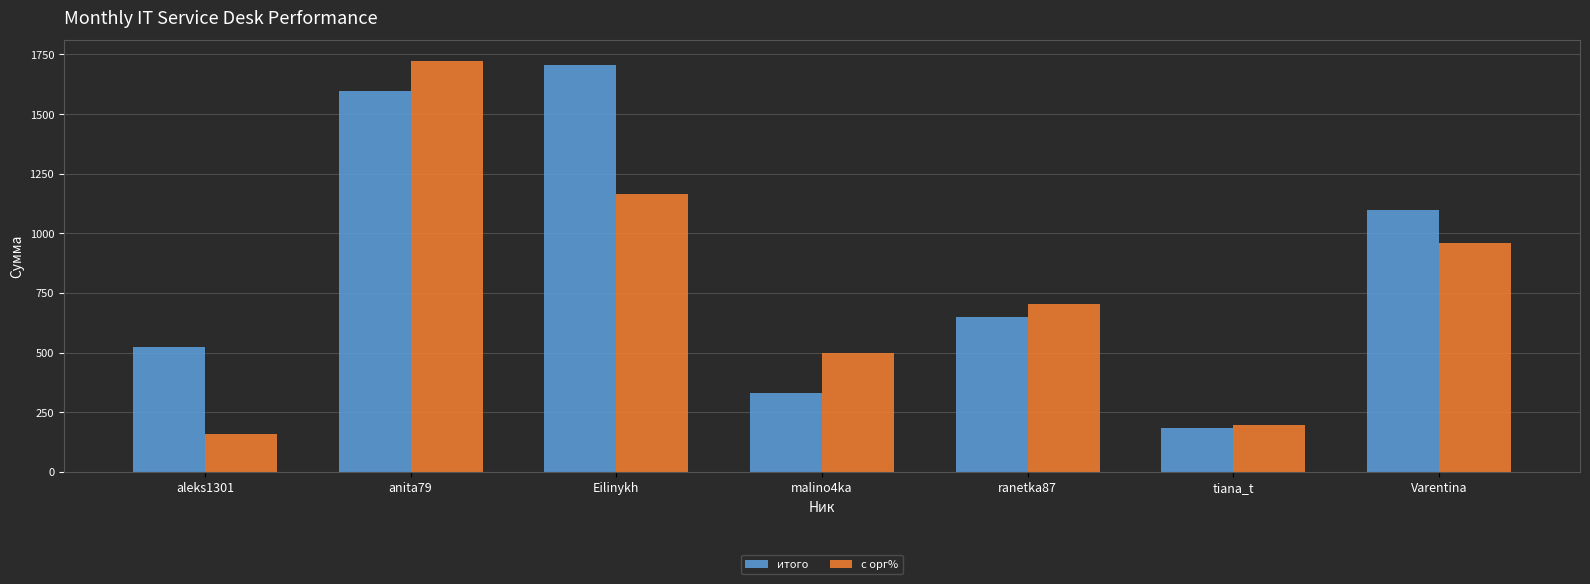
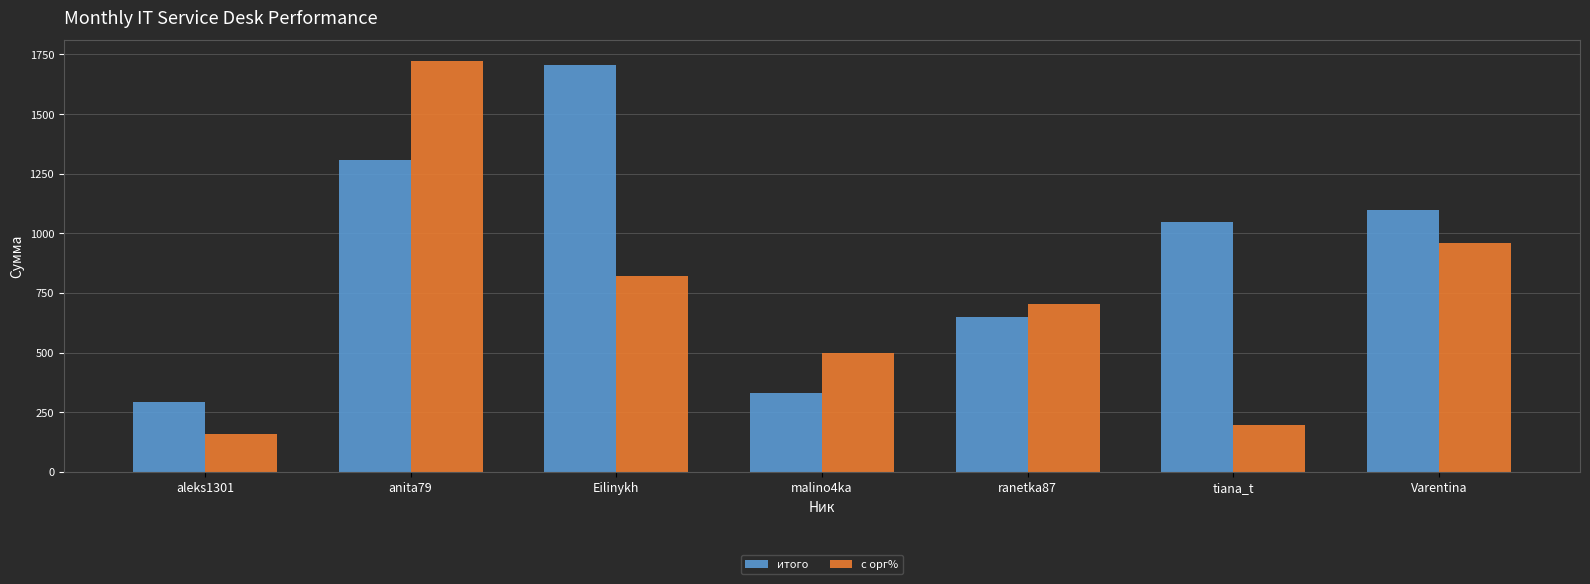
  {
    "итого": {
-     "aleks1301": 520,
-     "anita79": 1600,
+     "aleks1301": 290,
+     "anita79": 1310,
      "Eilinykh": 1700,
      "malino4ka": 330,
      "ranetka87": 650,
-     "tiana_t": 180,
+     "tiana_t": 1050,
      "Varentina": 1100
    },
    "с орг%": {
      "aleks1301": 160,
      "anita79": 1720,
-     "Eilinykh": 1170,
+     "Eilinykh": 820,
      "malino4ka": 500,
      "ranetka87": 700,
      "tiana_t": 200,
      "Varentina": 960
    }
  }
